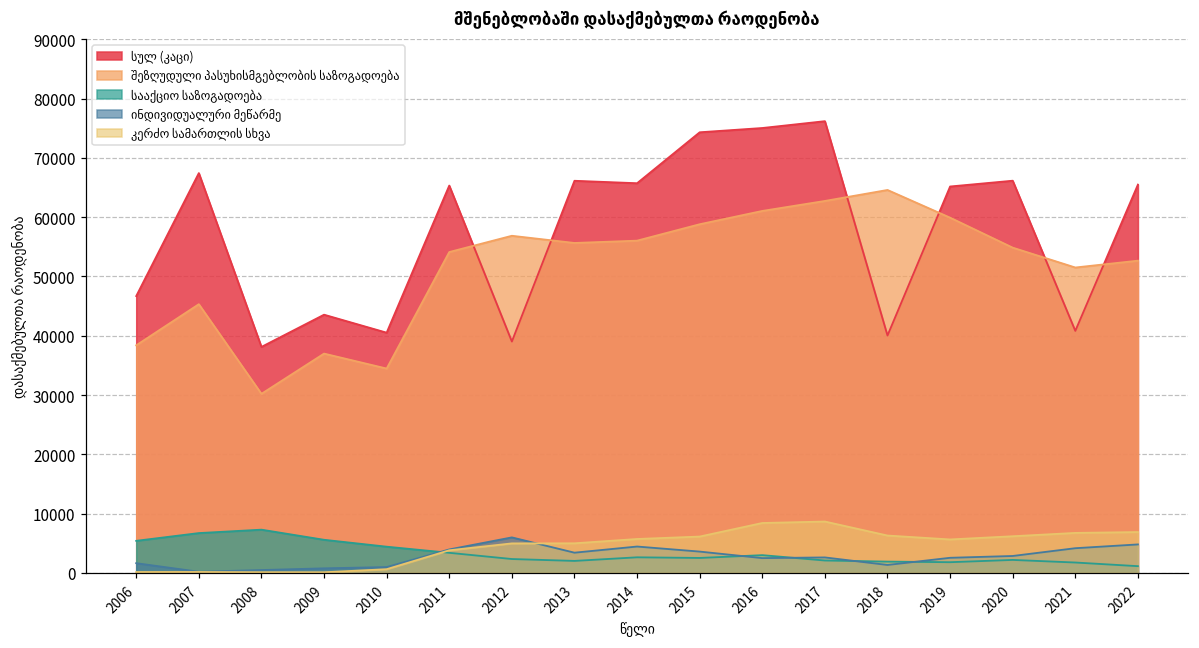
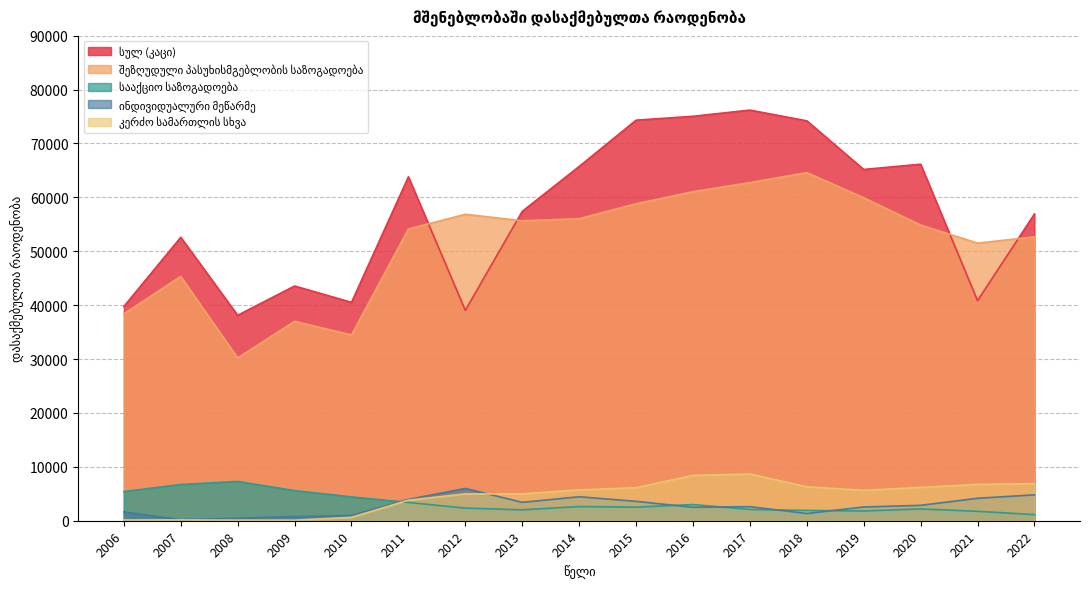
  {
    "სულ (კაცი)": {
-     "2006": 47000,
-     "2007": 67000,
+     "2006": 40000,
+     "2007": 53000,
      "2008": 38000,
      "2009": 44000,
      "2010": 41000,
-     "2011": 65000,
+     "2011": 64000,
      "2012": 39000,
-     "2013": 66000,
+     "2013": 57000,
      "2014": 66000,
      "2015": 74000,
      "2016": 75000,
      "2017": 76000,
-     "2018": 40000,
+     "2018": 74000,
      "2019": 65000,
      "2020": 66000,
      "2021": 41000,
-     "2022": 65000
+     "2022": 57000
    }
  }
